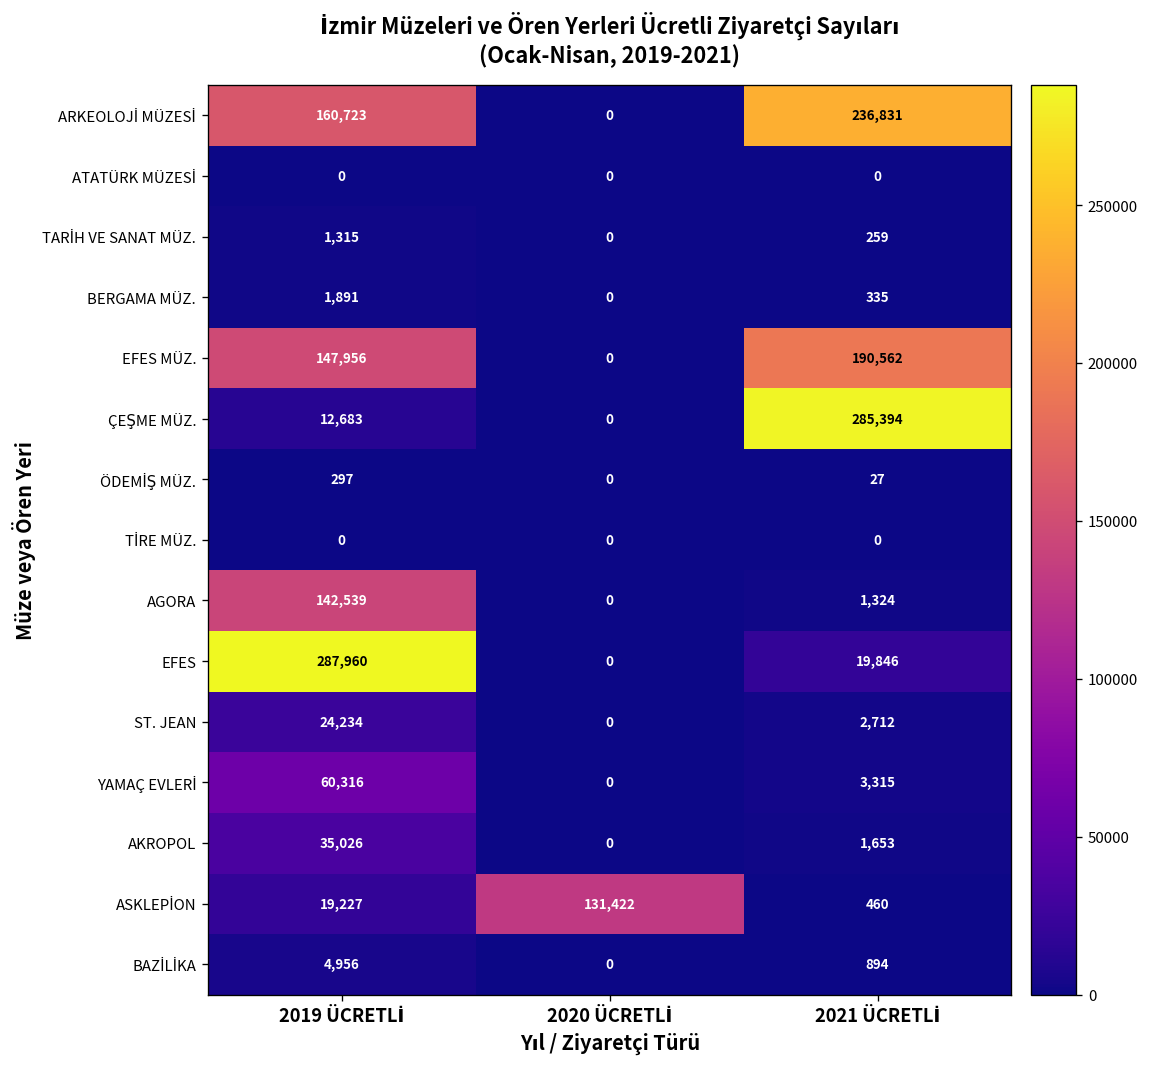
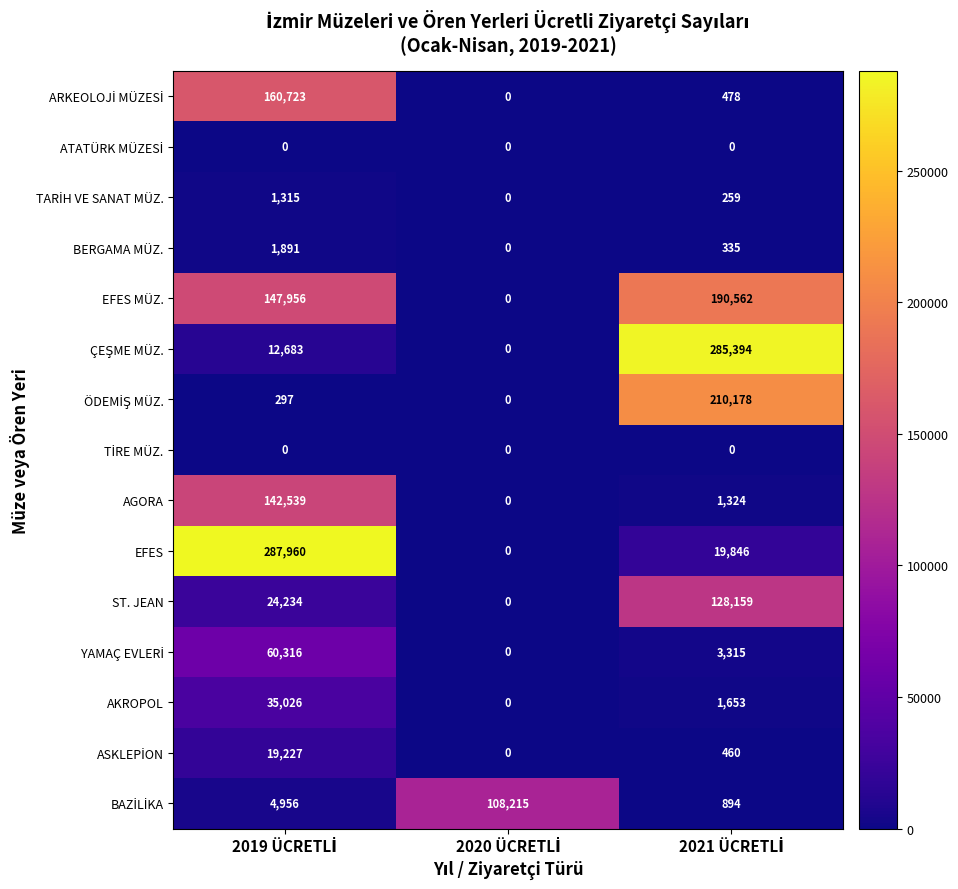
  {
    "ARKEOLOJİ MÜZESİ": {
      "2019 ÜCRETLİ": "160,723",
      "2020 ÜCRETLİ": "0",
-     "2021 ÜCRETLİ": "236,831"
+     "2021 ÜCRETLİ": "478"
    },
    "ATATÜRK MÜZESİ": {
      "2019 ÜCRETLİ": "0",
      "2020 ÜCRETLİ": "0",
      "2021 ÜCRETLİ": "0"
    },
    "TARİH VE SANAT MÜZ.": {
      "2019 ÜCRETLİ": "1,315",
      "2020 ÜCRETLİ": "0",
      "2021 ÜCRETLİ": "259"
    },
    "BERGAMA MÜZ.": {
      "2019 ÜCRETLİ": "1,891",
      "2020 ÜCRETLİ": "0",
      "2021 ÜCRETLİ": "335"
    },
    "EFES MÜZ.": {
      "2019 ÜCRETLİ": "147,956",
      "2020 ÜCRETLİ": "0",
      "2021 ÜCRETLİ": "190,562"
    },
    "ÇEŞME MÜZ.": {
      "2019 ÜCRETLİ": "12,683",
      "2020 ÜCRETLİ": "0",
      "2021 ÜCRETLİ": "285,394"
    },
    "ÖDEMİŞ MÜZ.": {
      "2019 ÜCRETLİ": "297",
      "2020 ÜCRETLİ": "0",
-     "2021 ÜCRETLİ": "27"
+     "2021 ÜCRETLİ": "210,178"
    },
    "TİRE MÜZ.": {
      "2019 ÜCRETLİ": "0",
      "2020 ÜCRETLİ": "0",
      "2021 ÜCRETLİ": "0"
    },
    "AGORA": {
      "2019 ÜCRETLİ": "142,539",
      "2020 ÜCRETLİ": "0",
      "2021 ÜCRETLİ": "1,324"
    },
    "EFES": {
      "2019 ÜCRETLİ": "287,960",
      "2020 ÜCRETLİ": "0",
      "2021 ÜCRETLİ": "19,846"
    },
    "ST. JEAN": {
      "2019 ÜCRETLİ": "24,234",
      "2020 ÜCRETLİ": "0",
-     "2021 ÜCRETLİ": "2,712"
+     "2021 ÜCRETLİ": "128,159"
    },
    "YAMAÇ EVLERİ": {
      "2019 ÜCRETLİ": "60,316",
      "2020 ÜCRETLİ": "0",
      "2021 ÜCRETLİ": "3,315"
    },
    "AKROPOL": {
      "2019 ÜCRETLİ": "35,026",
      "2020 ÜCRETLİ": "0",
      "2021 ÜCRETLİ": "1,653"
    },
    "ASKLEPİON": {
      "2019 ÜCRETLİ": "19,227",
-     "2020 ÜCRETLİ": "131,422",
+     "2020 ÜCRETLİ": "0",
      "2021 ÜCRETLİ": "460"
    },
    "BAZİLİKA": {
      "2019 ÜCRETLİ": "4,956",
-     "2020 ÜCRETLİ": "0",
+     "2020 ÜCRETLİ": "108,215",
      "2021 ÜCRETLİ": "894"
    }
  }
